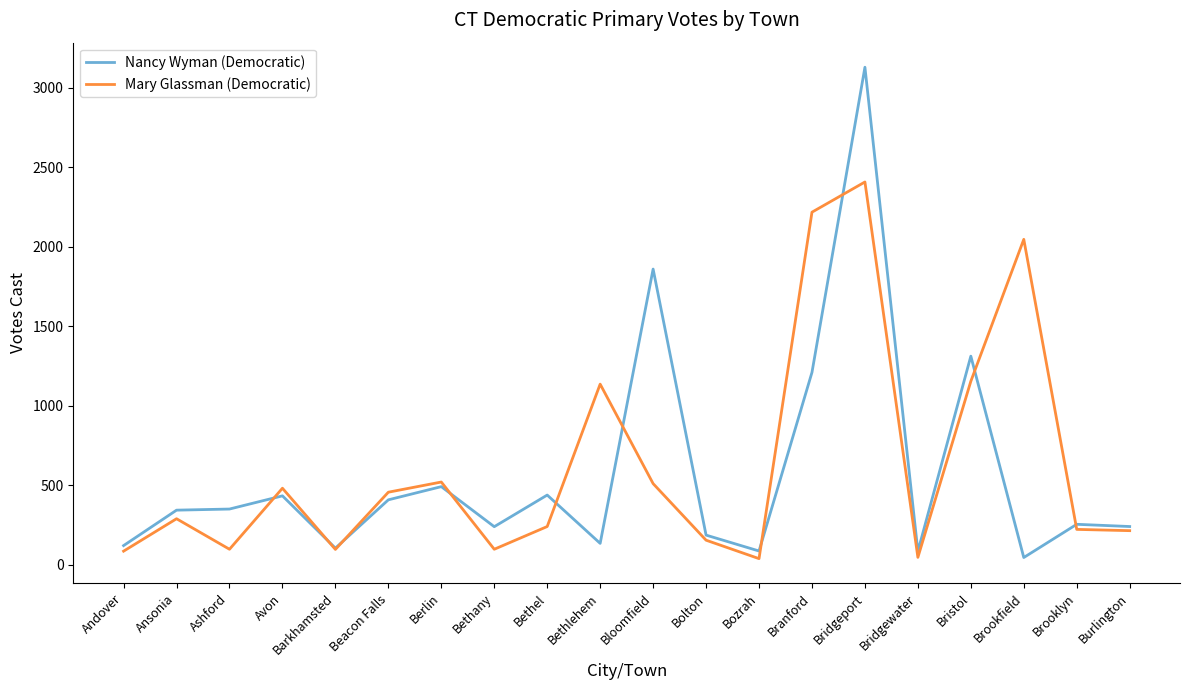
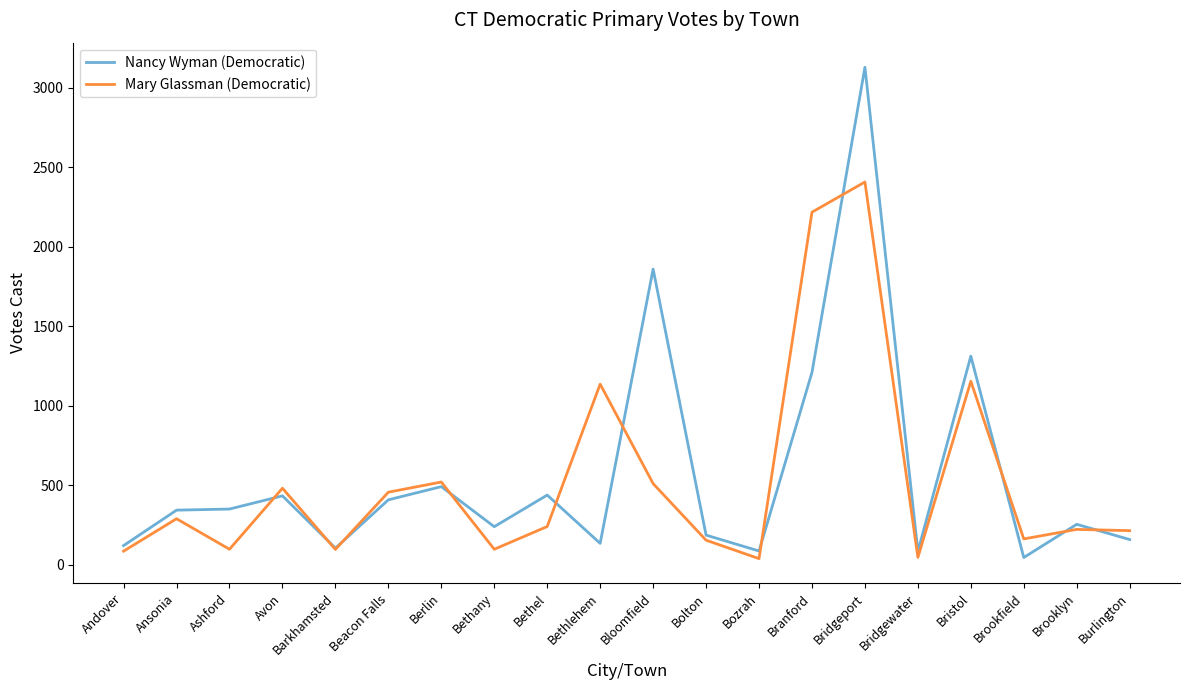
  {
    "Nancy Wyman (Democratic)": {
      "Andover": 120,
      "Ansonia": 340,
      "Ashford": 350,
      "Avon": 430,
      "Beacon Falls": 410,
      "Berlin": 490,
      "Bethany": 240,
      "Bethel": 440,
      "Bethlehem": 130,
      "Bloomfield": 1860,
      "Bolton": 190,
      "Bozrah": 90,
      "Branford": 1210,
      "Bridgeport": 3130,
      "Bridgewater": 80,
      "Bristol": 1310,
      "Brookfield": 50,
      "Brooklyn": 250,
-     "Burlington": 240
+     "Burlington": 160
    },
    "Mary Glassman (Democratic)": {
      "Andover": 90,
      "Ansonia": 290,
      "Ashford": 100,
      "Avon": 480,
      "Beacon Falls": 460,
      "Berlin": 520,
      "Bethany": 100,
      "Bethel": 240,
      "Bethlehem": 1140,
      "Bloomfield": 510,
      "Bolton": 150,
      "Bozrah": 40,
      "Branford": 2220,
      "Bridgeport": 2410,
      "Bridgewater": 50,
      "Bristol": 1150,
-     "Brookfield": 2050,
+     "Brookfield": 160,
      "Brooklyn": 220,
      "Burlington": 210
    }
  }
